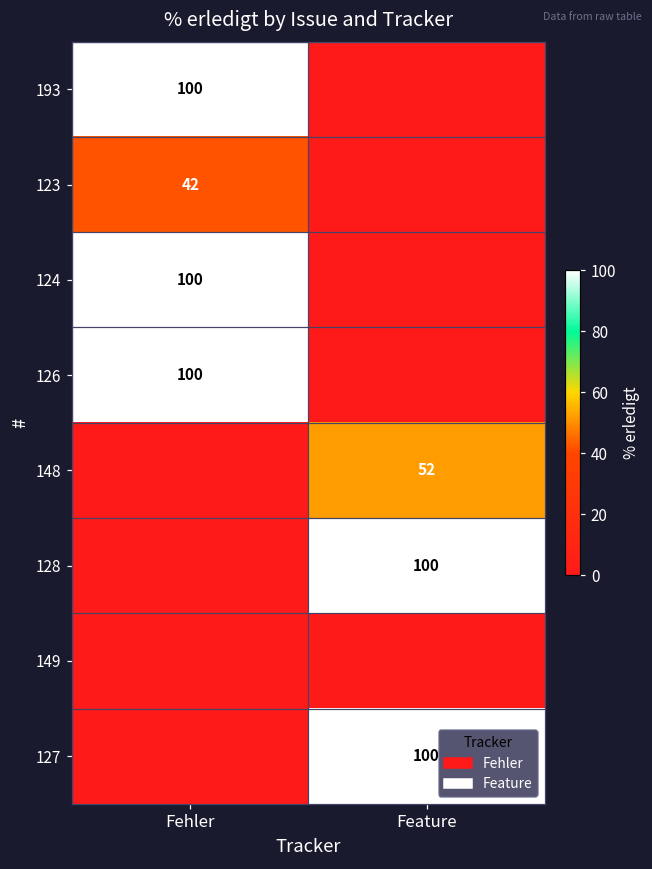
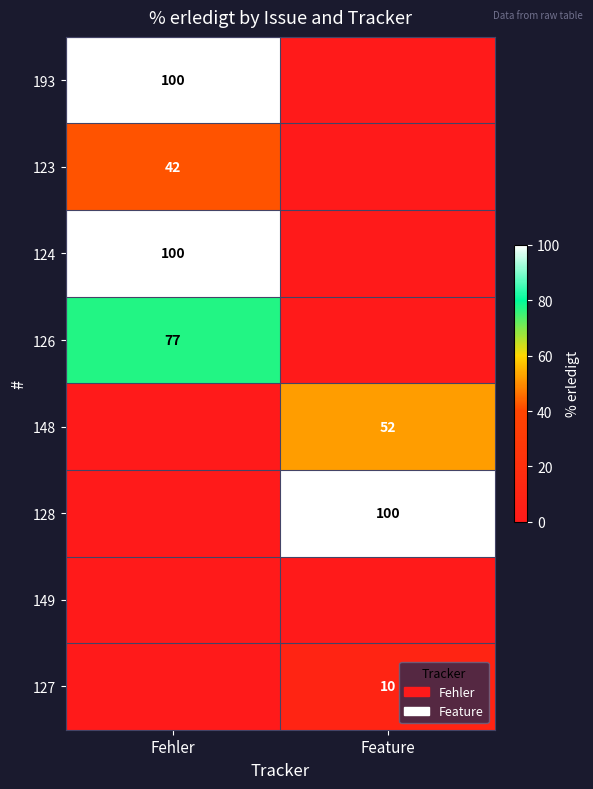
  {
    "193": {
      "Fehler": 100
    },
    "123": {
      "Fehler": 42
    },
    "124": {
      "Fehler": 100
    },
    "126": {
-     "Fehler": 100
+     "Fehler": 77
    },
    "148": {
      "Feature": 52
    },
    "128": {
      "Feature": 100
    },
    "127": {
-     "Feature": 100
+     "Feature": 10
    }
  }
